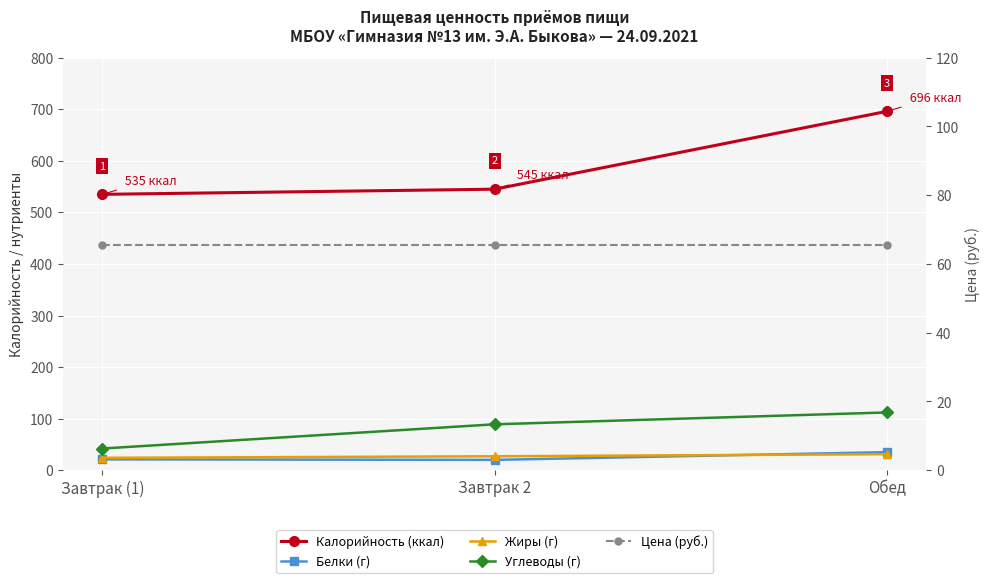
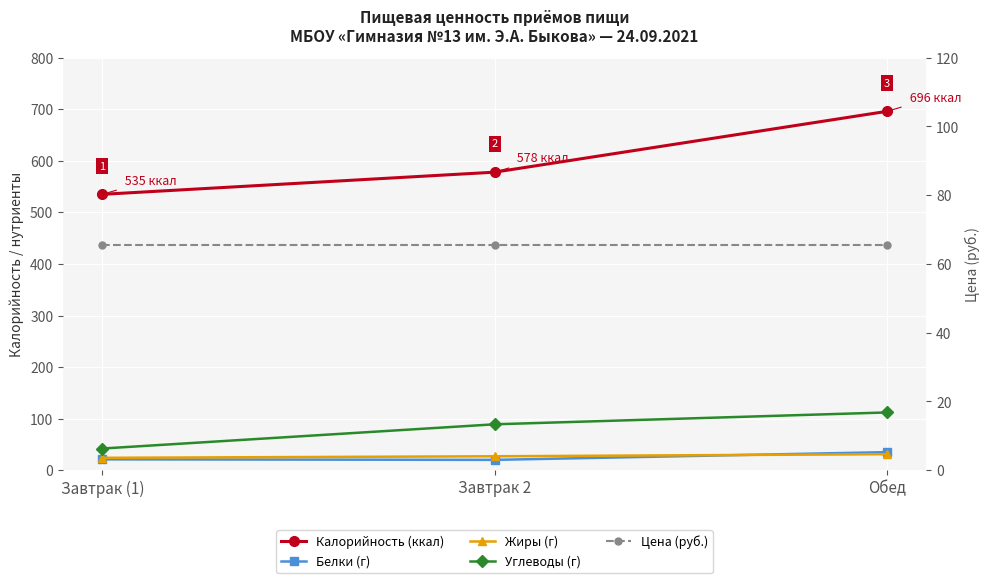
  {
    "Калорийность (ккал)": {
      "Завтрак (1)": 535,
-     "Завтрак 2": 545,
+     "Завтрак 2": 578,
      "Обед": 696
    }
  }
